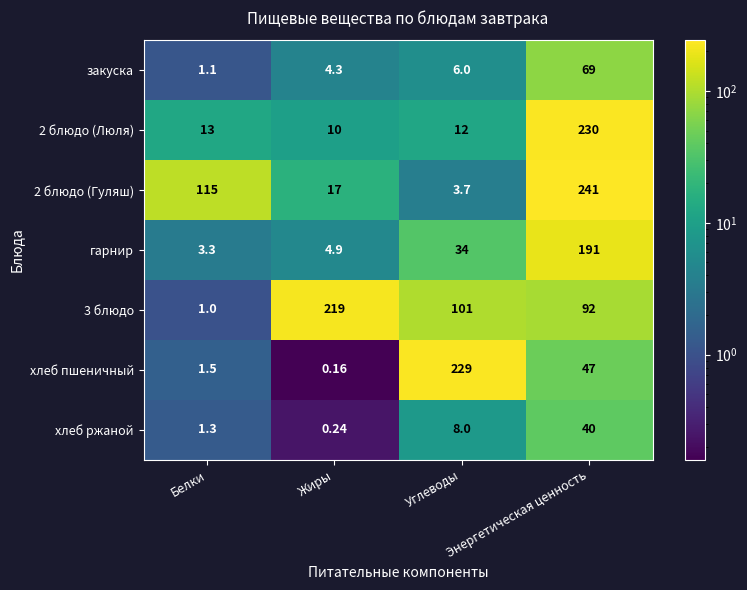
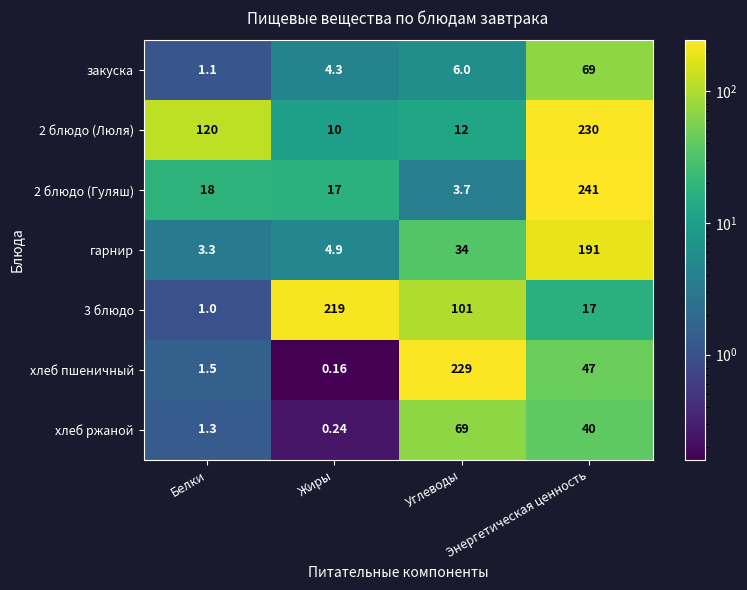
  {
    "закуска": {
      "Белки": 1.1,
      "Жиры": 4.3,
      "Углеводы": 6.0,
      "Энергетическая ценность": 69
    },
    "2 блюдо (Люля)": {
-     "Белки": 13,
+     "Белки": 120,
      "Жиры": 10,
      "Углеводы": 12,
      "Энергетическая ценность": 230
    },
    "2 блюдо (Гуляш)": {
-     "Белки": 115,
+     "Белки": 18,
      "Жиры": 17,
      "Углеводы": 3.7,
      "Энергетическая ценность": 241
    },
    "гарнир": {
      "Белки": 3.3,
      "Жиры": 4.9,
      "Углеводы": 34,
      "Энергетическая ценность": 191
    },
    "3 блюдо": {
      "Белки": 1.0,
      "Жиры": 219,
      "Углеводы": 101,
-     "Энергетическая ценность": 92
+     "Энергетическая ценность": 17
    },
    "хлеб пшеничный": {
      "Белки": 1.5,
      "Жиры": 0.16,
      "Углеводы": 229,
      "Энергетическая ценность": 47
    },
    "хлеб ржаной": {
      "Белки": 1.3,
      "Жиры": 0.24,
-     "Углеводы": 8.0,
+     "Углеводы": 69,
      "Энергетическая ценность": 40
    }
  }
